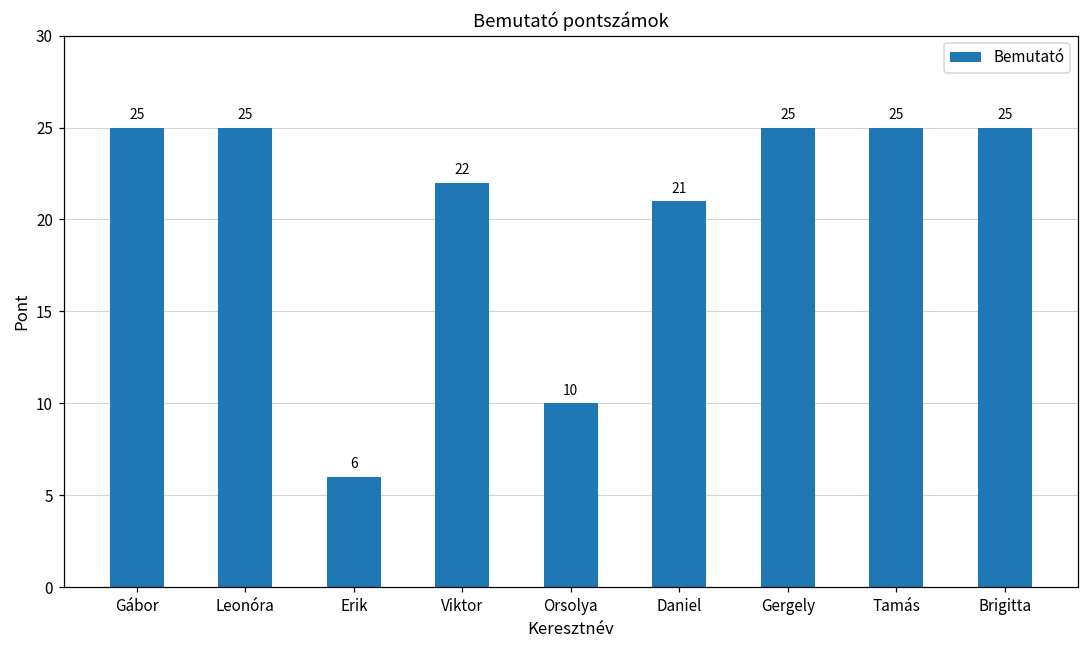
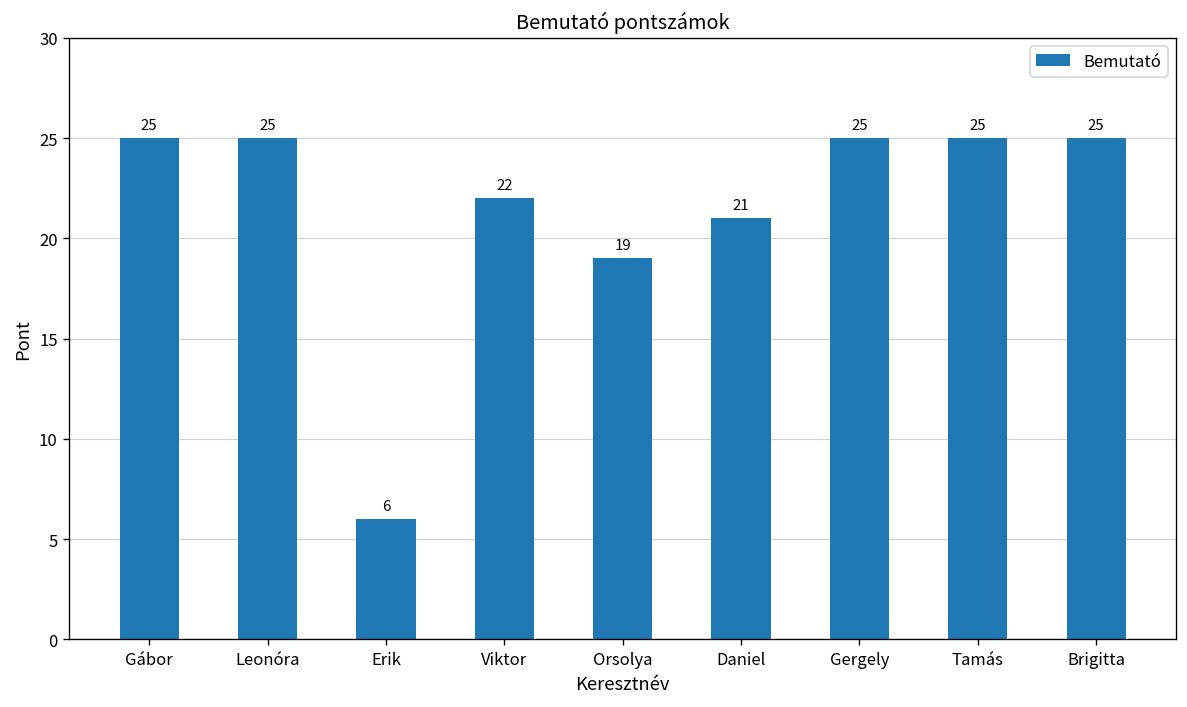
  {
    "Gábor": 25,
    "Leonóra": 25,
    "Erik": 6,
    "Viktor": 22,
-   "Orsolya": 10,
+   "Orsolya": 19,
    "Daniel": 21,
    "Gergely": 25,
    "Tamás": 25,
    "Brigitta": 25
  }
